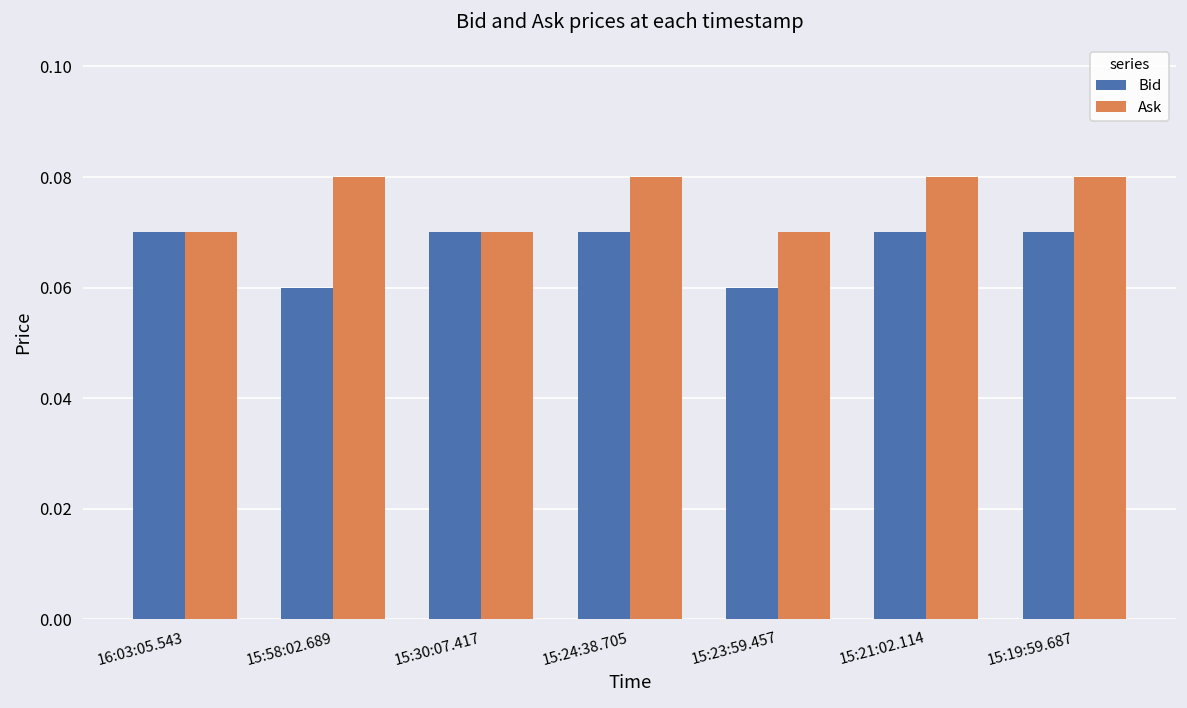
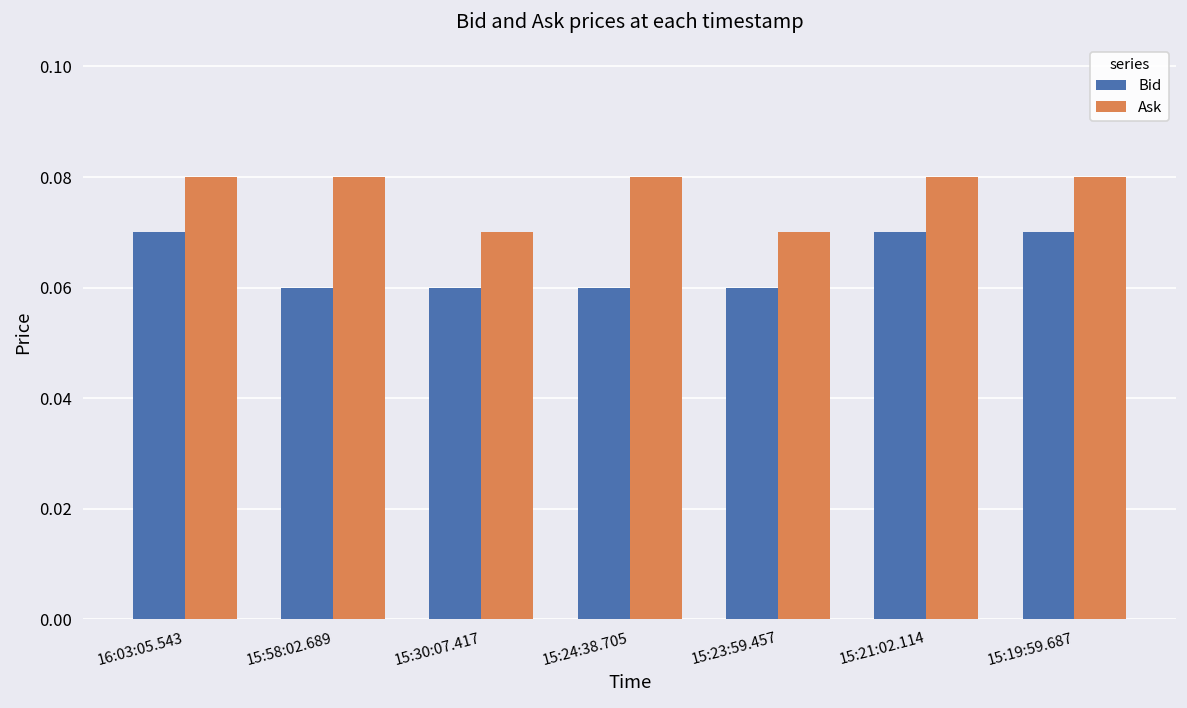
  {
    "Bid": {
      "16:03:05.543": 0.07,
      "15:58:02.689": 0.06,
-     "15:30:07.417": 0.07,
-     "15:24:38.705": 0.07,
+     "15:30:07.417": 0.06,
+     "15:24:38.705": 0.06,
      "15:23:59.457": 0.06,
      "15:21:02.114": 0.07,
      "15:19:59.687": 0.07
    },
    "Ask": {
-     "16:03:05.543": 0.07,
+     "16:03:05.543": 0.08,
      "15:58:02.689": 0.08,
      "15:30:07.417": 0.07,
      "15:24:38.705": 0.08,
      "15:23:59.457": 0.07,
      "15:21:02.114": 0.08,
      "15:19:59.687": 0.08
    }
  }
